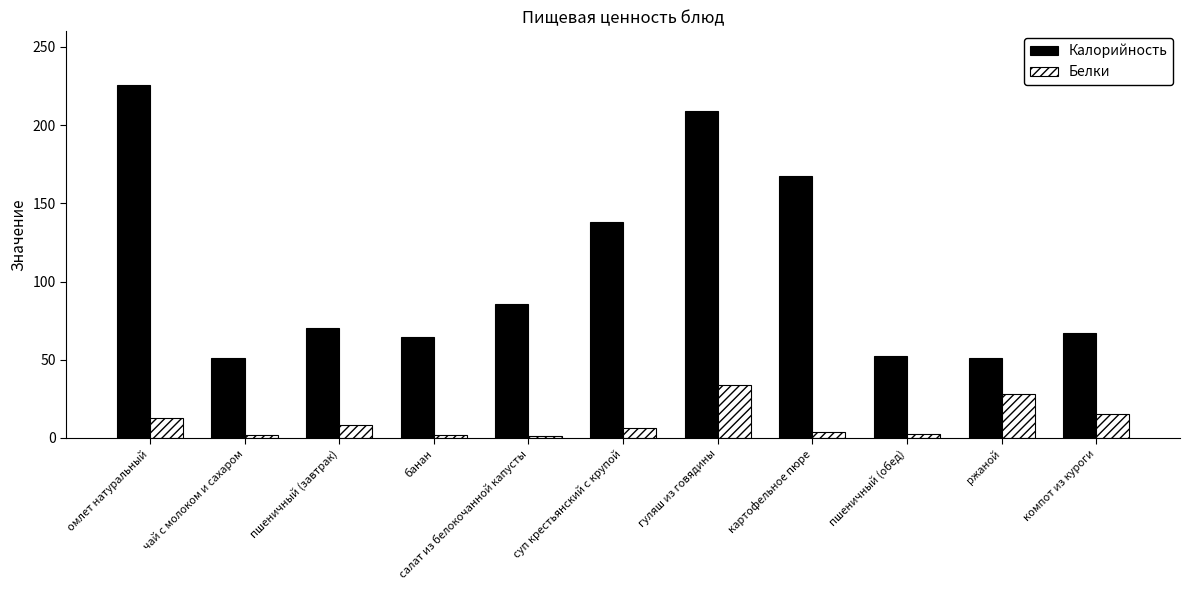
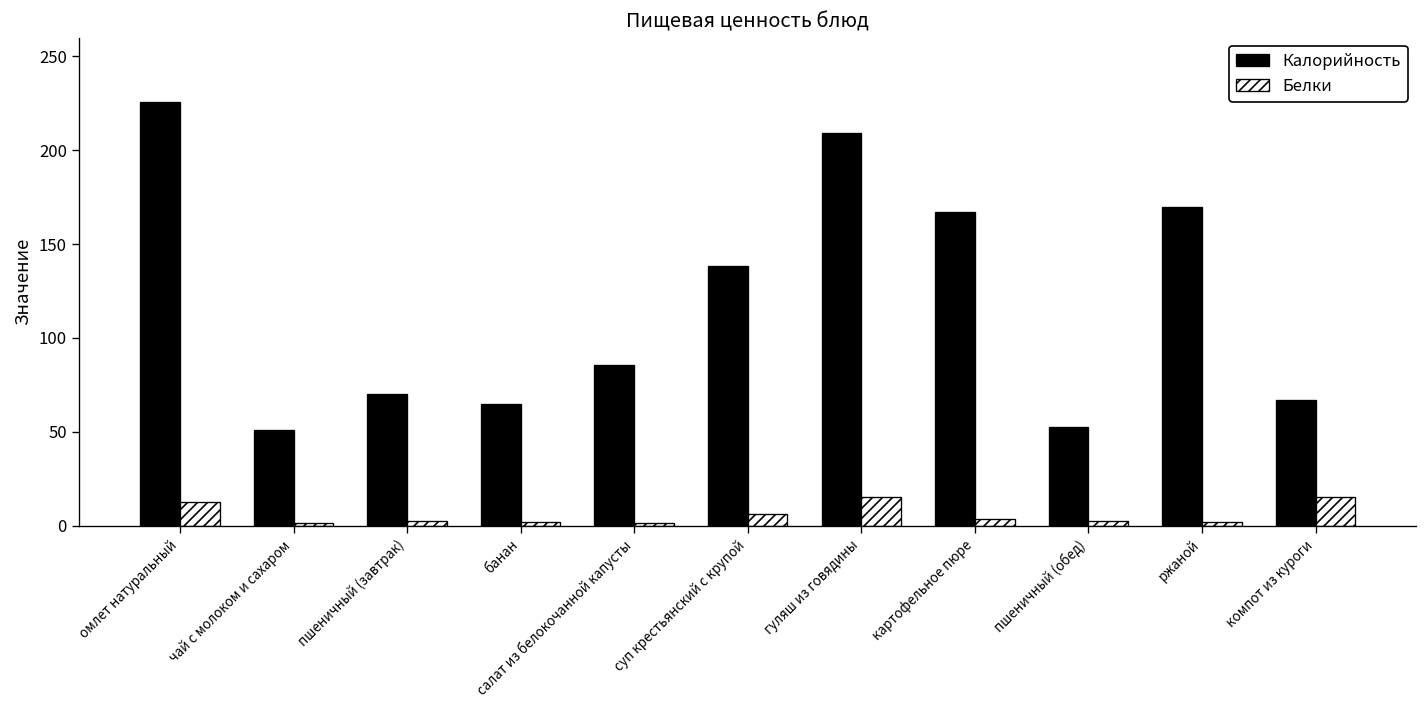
  {
    "Калорийность": {
      "омлет натуральный": 226,
      "чай с молоком и сахаром": 51,
      "пшеничный (завтрак)": 70,
      "банан": 65,
      "салат из белокочанной капусты": 86,
      "суп крестьянский с крупой": 138,
      "гуляш из говядины": 209,
      "картофельное пюре": 167,
      "пшеничный (обед)": 53,
-     "ржаной": 51,
+     "ржаной": 170,
      "компот из куроги": 67
    },
    "Белки": {
      "омлет натуральный": 13,
      "чай с молоком и сахаром": 2,
-     "пшеничный (завтрак)": 9,
+     "пшеничный (завтрак)": 2,
      "банан": 2,
      "суп крестьянский с крупой": 6,
-     "гуляш из говядины": 34,
+     "гуляш из говядины": 15,
      "картофельное пюре": 4,
      "пшеничный (обед)": 2,
-     "ржаной": 28,
+     "ржаной": 2,
      "компот из куроги": 15
    }
  }
